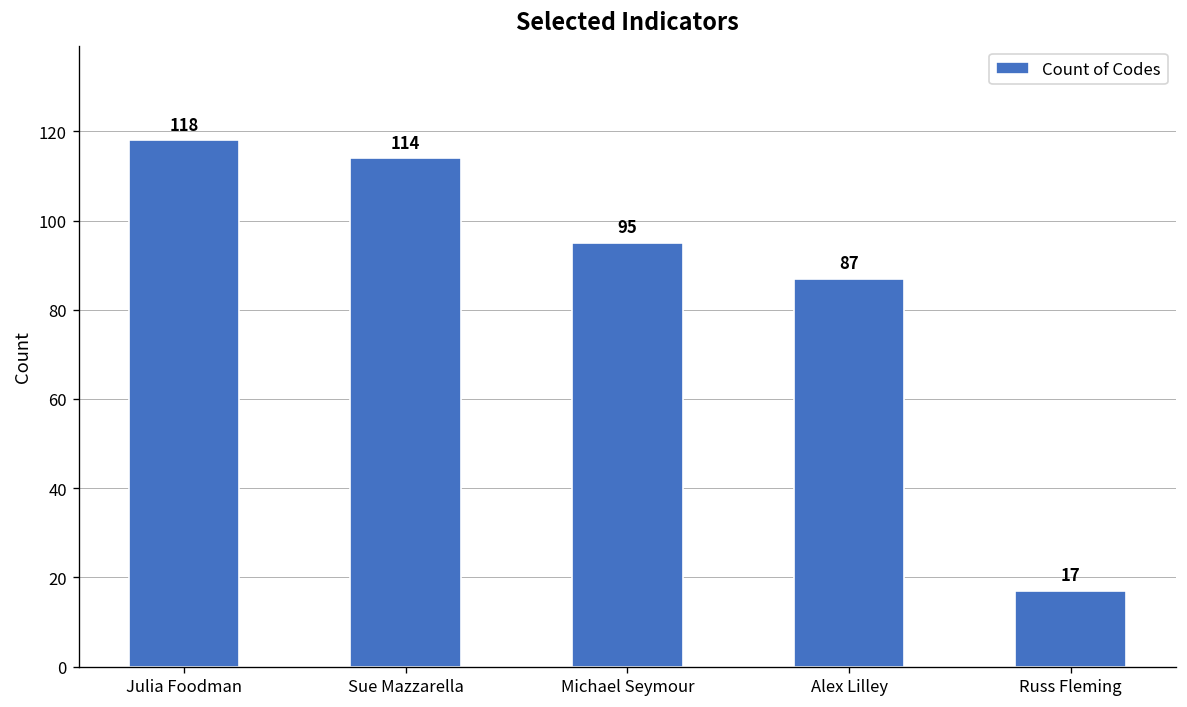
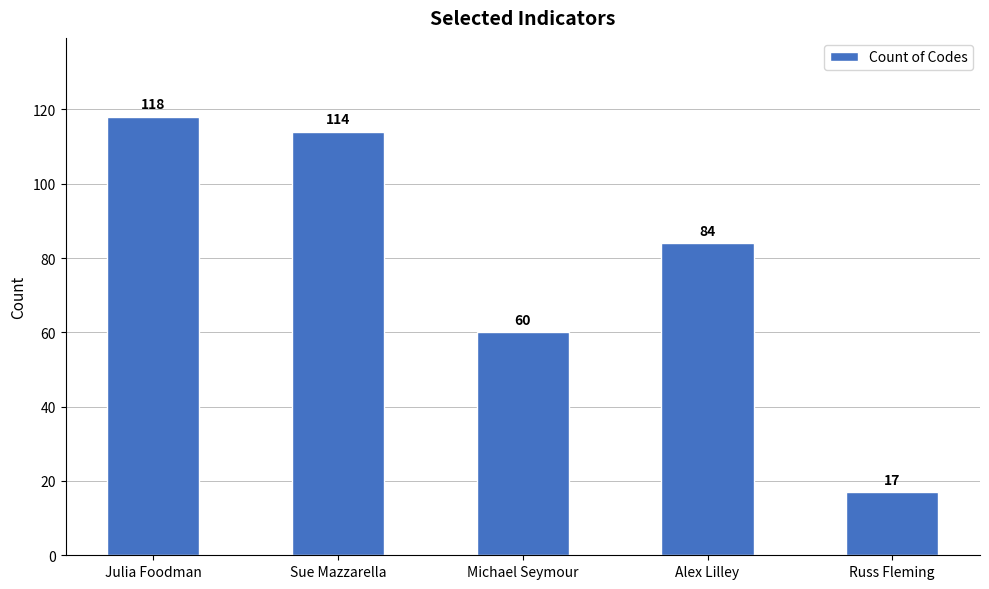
  {
    "Julia Foodman": 118,
    "Sue Mazzarella": 114,
-   "Michael Seymour": 95,
-   "Alex Lilley": 87,
+   "Michael Seymour": 60,
+   "Alex Lilley": 84,
    "Russ Fleming": 17
  }
